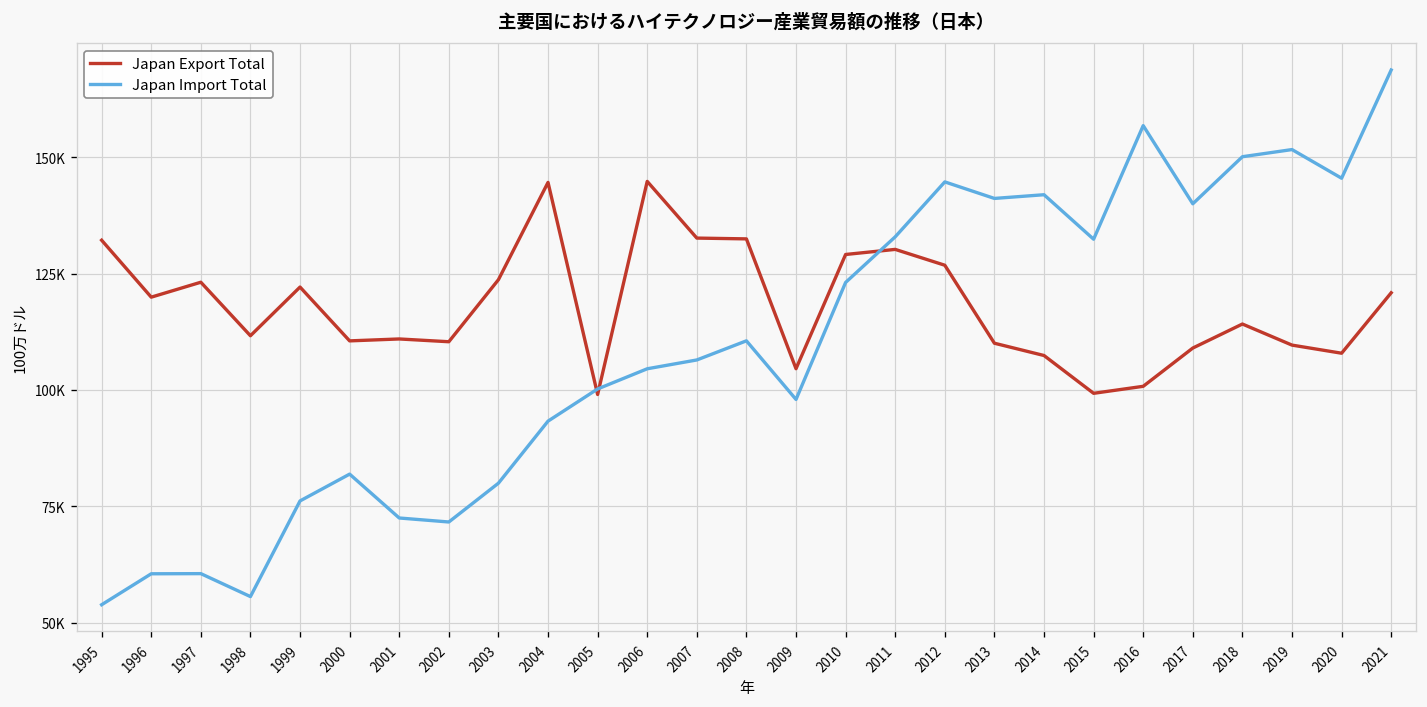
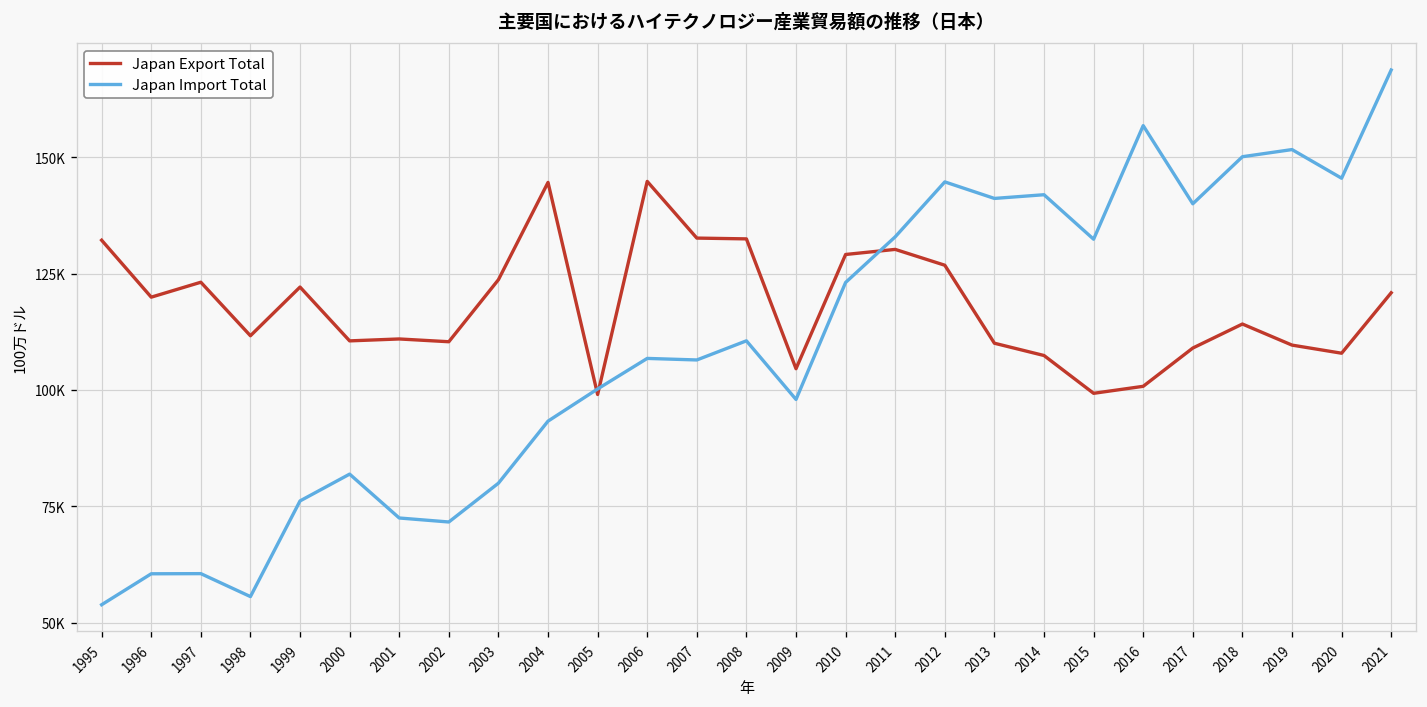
  {
    "Japan Export Total": {
      "1995": 132000,
      "1996": 120000,
      "1997": 123000,
      "1998": 112000,
      "1999": 122000,
      "2000": 111000,
      "2001": 111000,
      "2002": 110000,
      "2003": 124000,
      "2004": 145000,
      "2005": 99000,
      "2006": 145000,
      "2007": 133000,
      "2008": 132000,
      "2009": 105000,
      "2010": 129000,
      "2011": 130000,
      "2012": 127000,
      "2013": 110000,
      "2014": 107000,
      "2015": 99000,
      "2016": 101000,
      "2017": 109000,
      "2018": 114000,
      "2019": 110000,
      "2020": 108000,
      "2021": 121000
    },
    "Japan Import Total": {
      "1995": 54000,
      "1996": 61000,
      "1997": 61000,
      "1998": 56000,
      "1999": 76000,
      "2000": 82000,
      "2001": 72000,
      "2002": 72000,
      "2003": 80000,
      "2004": 93000,
      "2005": 100000,
-     "2006": 105000,
+     "2006": 107000,
      "2007": 106000,
      "2008": 111000,
      "2009": 98000,
      "2010": 123000,
      "2011": 133000,
      "2012": 145000,
      "2013": 141000,
      "2014": 142000,
      "2015": 132000,
      "2016": 157000,
      "2017": 140000,
      "2018": 150000,
      "2019": 152000,
      "2020": 145000,
      "2021": 169000
    }
  }
